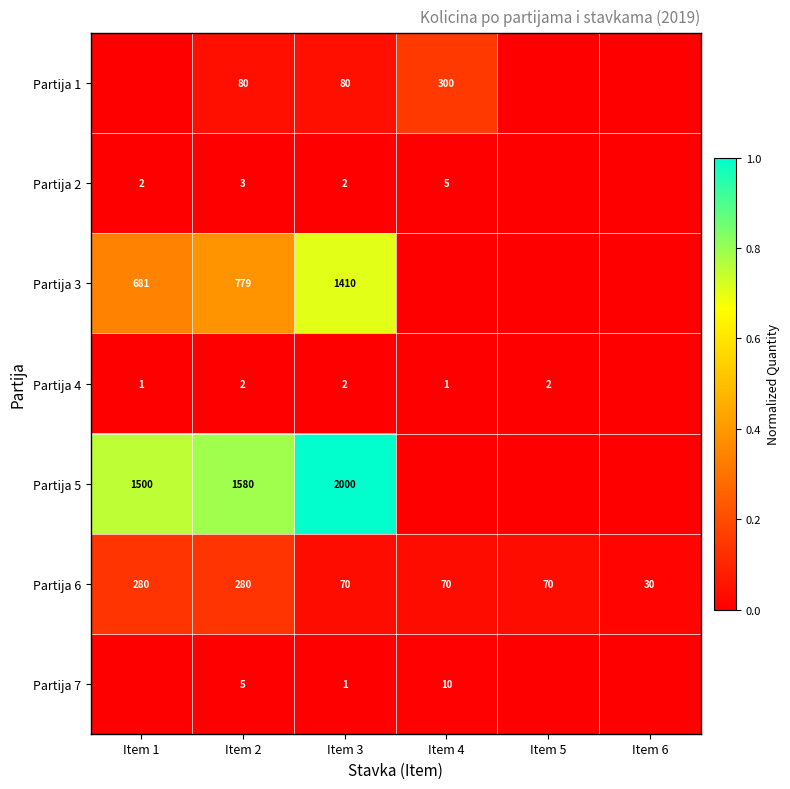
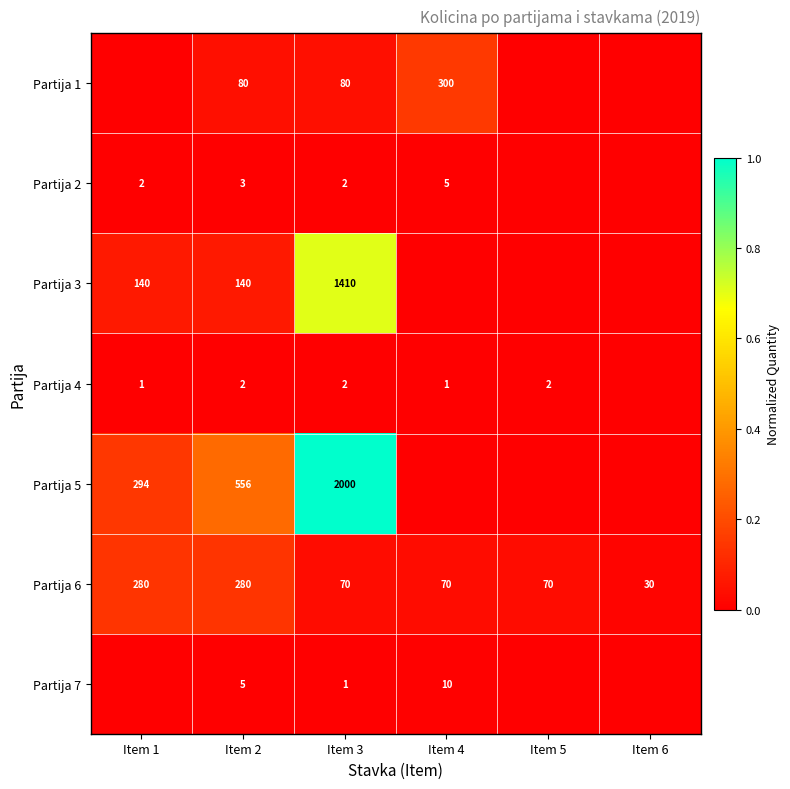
  {
    "Partija 1": {
      "Item 2": 80,
      "Item 3": 80,
      "Item 4": 300
    },
    "Partija 2": {
      "Item 1": 2,
      "Item 2": 3,
      "Item 3": 2,
      "Item 4": 5
    },
    "Partija 3": {
-     "Item 1": 681,
-     "Item 2": 779,
+     "Item 1": 140,
+     "Item 2": 140,
      "Item 3": 1410
    },
    "Partija 4": {
      "Item 1": 1,
      "Item 2": 2,
      "Item 3": 2,
      "Item 4": 1,
      "Item 5": 2
    },
    "Partija 5": {
-     "Item 1": 1500,
-     "Item 2": 1580,
+     "Item 1": 294,
+     "Item 2": 556,
      "Item 3": 2000
    },
    "Partija 6": {
      "Item 1": 280,
      "Item 2": 280,
      "Item 3": 70,
      "Item 4": 70,
      "Item 5": 70,
      "Item 6": 30
    },
    "Partija 7": {
      "Item 2": 5,
      "Item 3": 1,
      "Item 4": 10
    }
  }
